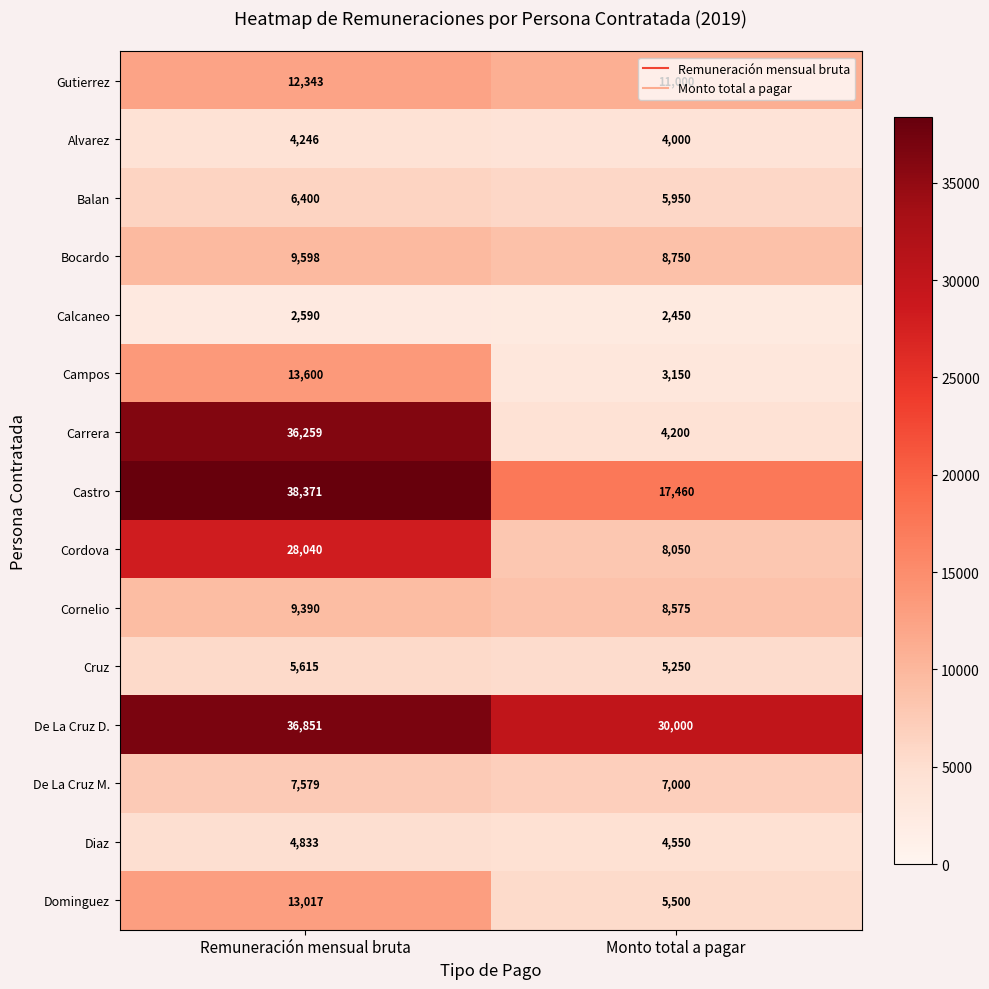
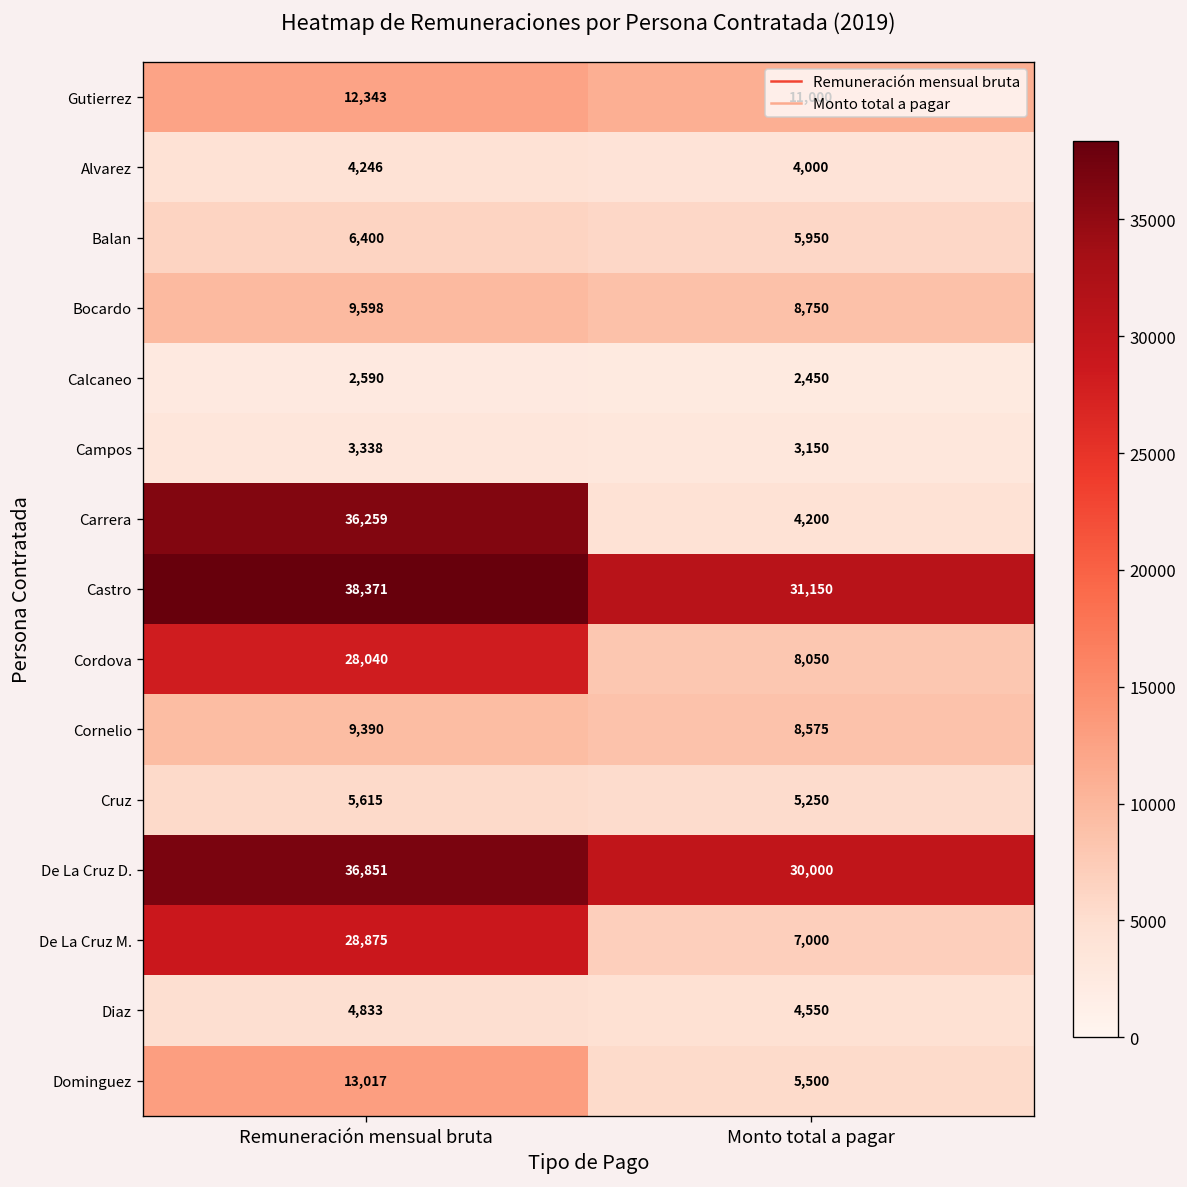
  {
    "Gutierrez": {
      "Remuneración mensual bruta": "12,343"
    },
    "Alvarez": {
      "Remuneración mensual bruta": "4,246",
      "Monto total a pagar": "4,000"
    },
    "Balan": {
      "Remuneración mensual bruta": "6,400",
      "Monto total a pagar": "5,950"
    },
    "Bocardo": {
      "Remuneración mensual bruta": "9,598",
      "Monto total a pagar": "8,750"
    },
    "Calcaneo": {
      "Remuneración mensual bruta": "2,590",
      "Monto total a pagar": "2,450"
    },
    "Campos": {
-     "Remuneración mensual bruta": "13,600",
+     "Remuneración mensual bruta": "3,338",
      "Monto total a pagar": "3,150"
    },
    "Carrera": {
      "Remuneración mensual bruta": "36,259",
      "Monto total a pagar": "4,200"
    },
    "Castro": {
      "Remuneración mensual bruta": "38,371",
-     "Monto total a pagar": "17,460"
+     "Monto total a pagar": "31,150"
    },
    "Cordova": {
      "Remuneración mensual bruta": "28,040",
      "Monto total a pagar": "8,050"
    },
    "Cornelio": {
      "Remuneración mensual bruta": "9,390",
      "Monto total a pagar": "8,575"
    },
    "Cruz": {
      "Remuneración mensual bruta": "5,615",
      "Monto total a pagar": "5,250"
    },
    "De La Cruz D.": {
      "Remuneración mensual bruta": "36,851",
      "Monto total a pagar": "30,000"
    },
    "De La Cruz M.": {
-     "Remuneración mensual bruta": "7,579",
+     "Remuneración mensual bruta": "28,875",
      "Monto total a pagar": "7,000"
    },
    "Diaz": {
      "Remuneración mensual bruta": "4,833",
      "Monto total a pagar": "4,550"
    },
    "Dominguez": {
      "Remuneración mensual bruta": "13,017",
      "Monto total a pagar": "5,500"
    }
  }
